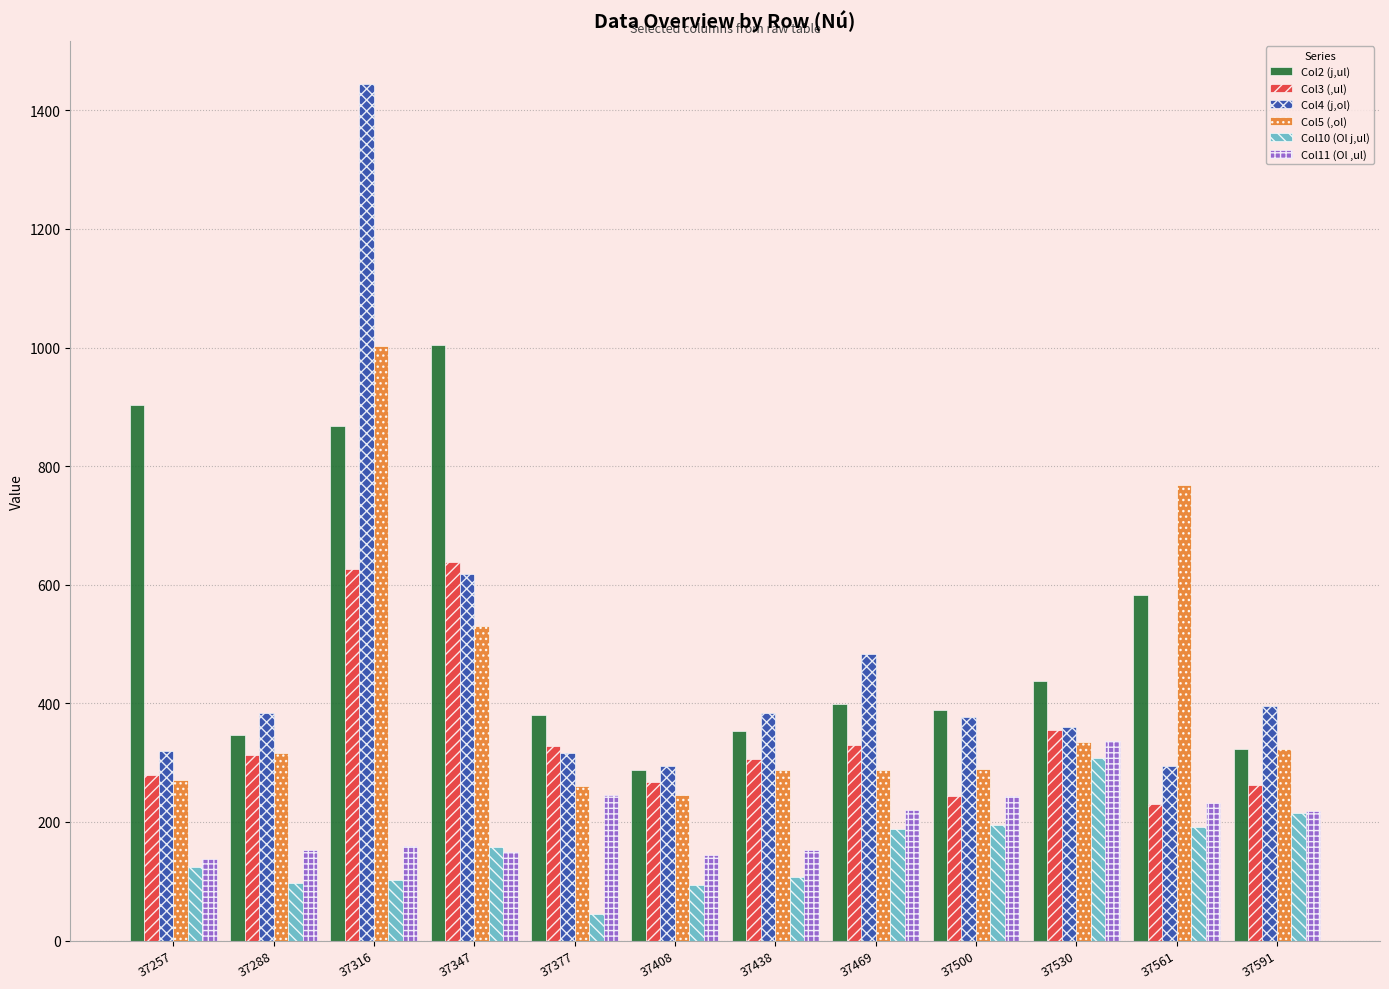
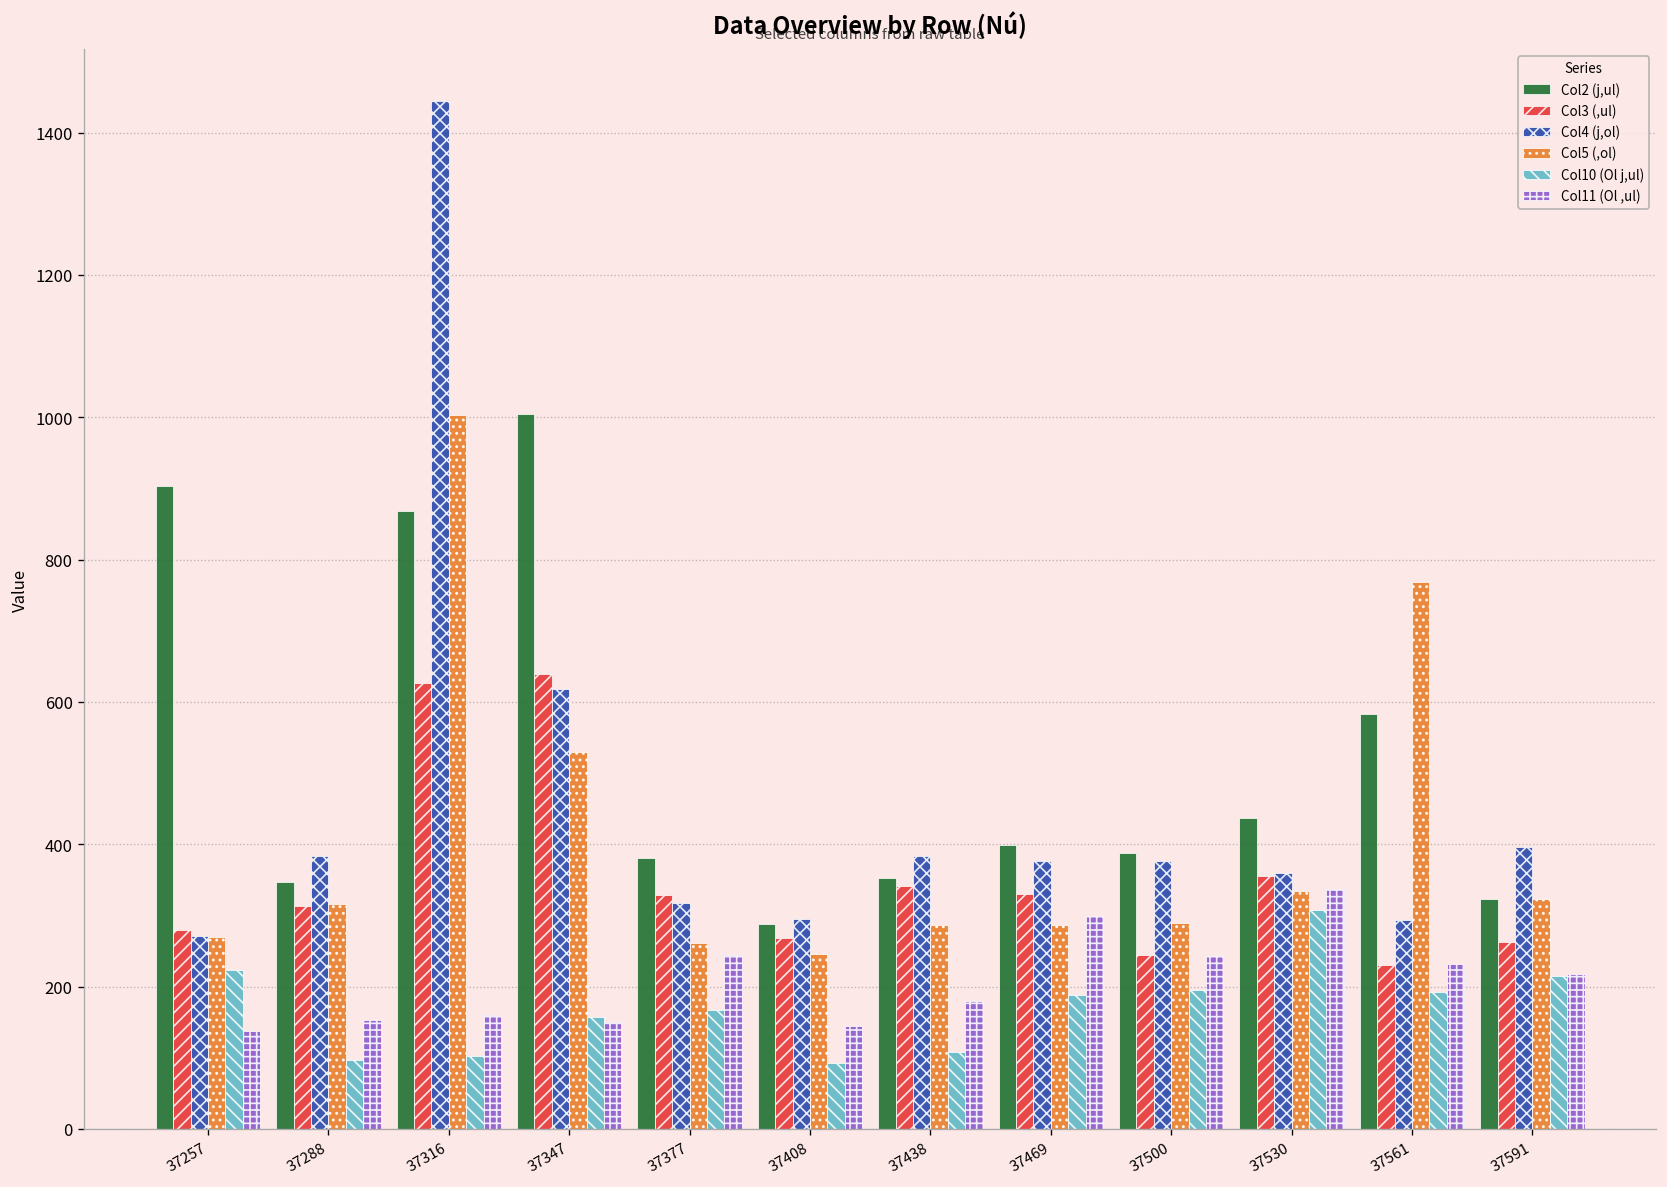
  {
    "Col2 (j,ul)": {
      "37257": 900,
      "37288": 350,
      "37316": 870,
      "37347": 1010,
      "37377": 380,
      "37408": 290,
      "37438": 350,
      "37469": 400,
      "37500": 390,
      "37530": 440,
      "37561": 580,
      "37591": 320
    },
    "Col3 (,ul)": {
      "37257": 280,
      "37288": 310,
      "37316": 630,
      "37347": 640,
      "37377": 330,
      "37408": 270,
-     "37438": 310,
+     "37438": 340,
      "37469": 330,
      "37500": 240,
      "37530": 360,
      "37561": 230,
      "37591": 260
    },
    "Col4 (j,ol)": {
-     "37257": 320,
+     "37257": 270,
      "37288": 380,
      "37316": 1450,
      "37347": 620,
      "37377": 320,
      "37408": 300,
      "37438": 380,
-     "37469": 480,
+     "37469": 380,
      "37500": 380,
      "37530": 360,
      "37561": 290,
      "37591": 400
    },
    "Col5 (,ol)": {
      "37257": 270,
      "37288": 320,
      "37316": 1000,
      "37347": 530,
      "37377": 260,
      "37408": 250,
      "37438": 290,
      "37469": 290,
      "37500": 290,
      "37530": 340,
      "37561": 770,
      "37591": 320
    },
    "Col10 (Ol j,ul)": {
-     "37257": 120,
+     "37257": 220,
      "37288": 100,
      "37316": 100,
      "37347": 160,
-     "37377": 50,
+     "37377": 170,
      "37408": 90,
      "37438": 110,
      "37469": 190,
      "37500": 200,
      "37530": 310,
      "37561": 190,
      "37591": 220
    },
    "Col11 (Ol ,ul)": {
      "37257": 140,
      "37288": 150,
      "37316": 160,
      "37347": 150,
      "37377": 250,
      "37408": 140,
-     "37438": 150,
-     "37469": 220,
+     "37438": 180,
+     "37469": 300,
      "37500": 240,
      "37530": 340,
      "37561": 230,
      "37591": 220
    }
  }
